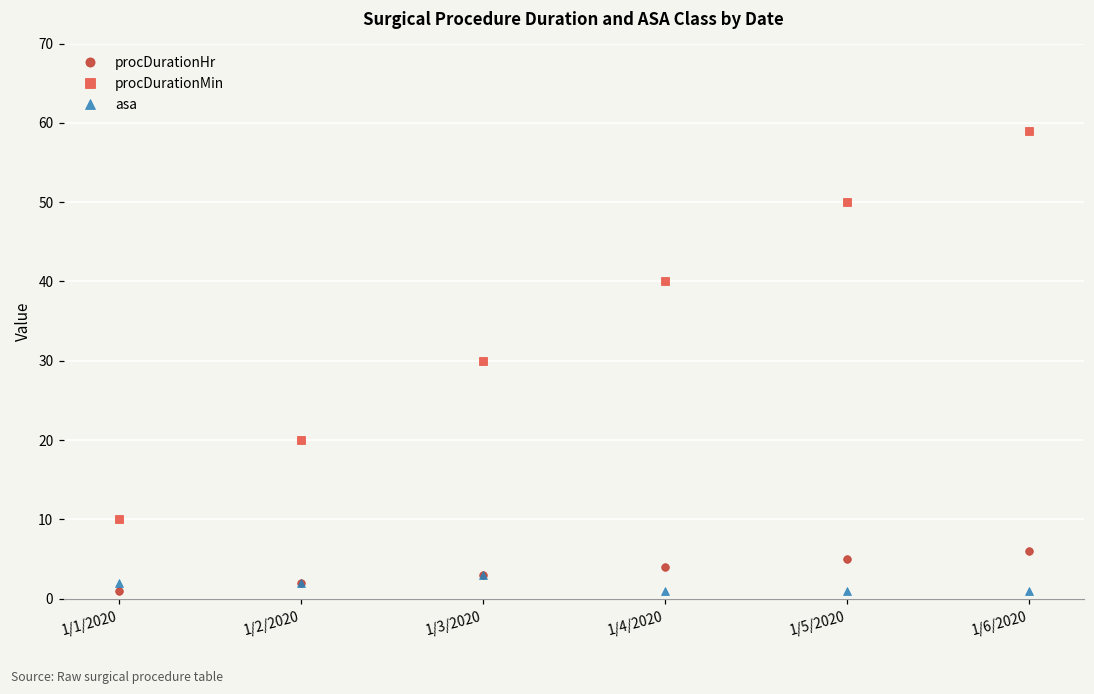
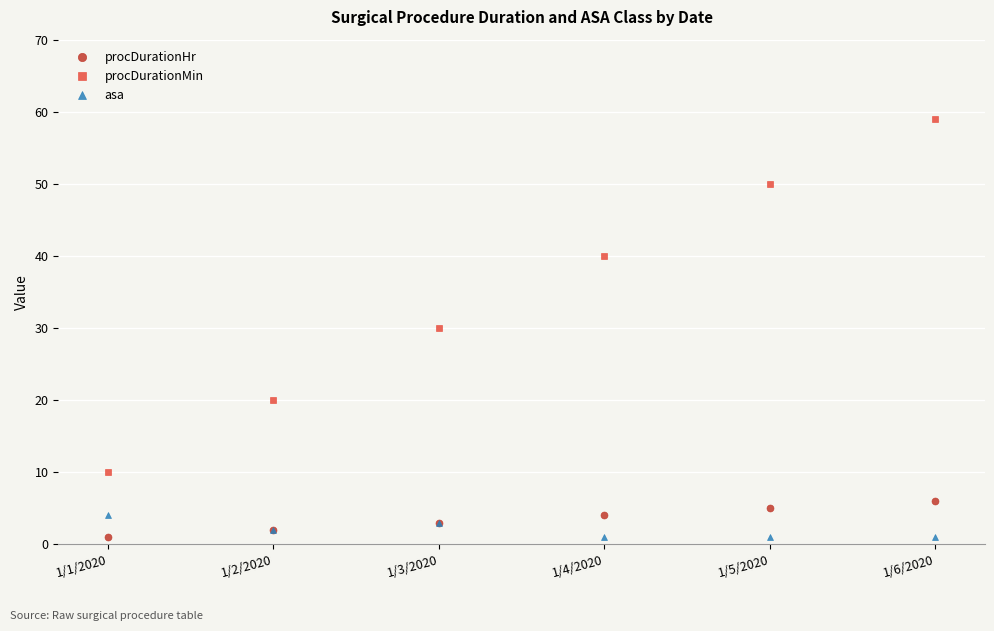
  {
    "asa": {
-     "1/1/2020": 2,
+     "1/1/2020": 4,
      "1/4/2020": 1,
      "1/5/2020": 1,
      "1/6/2020": 1
    }
  }
